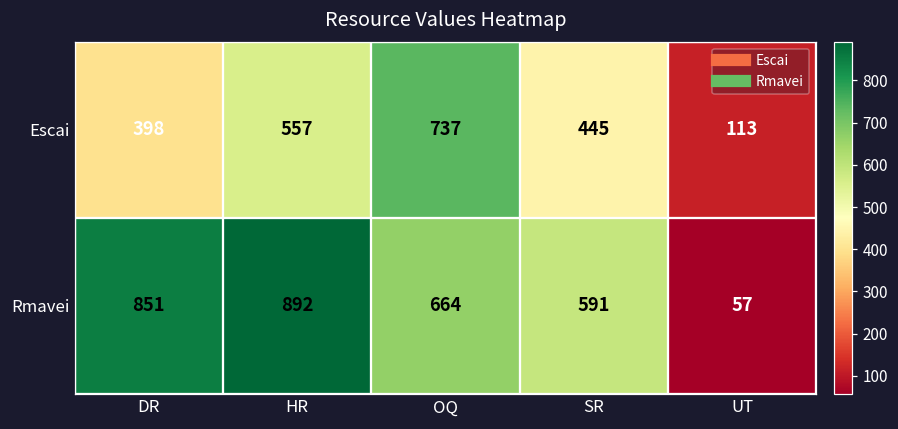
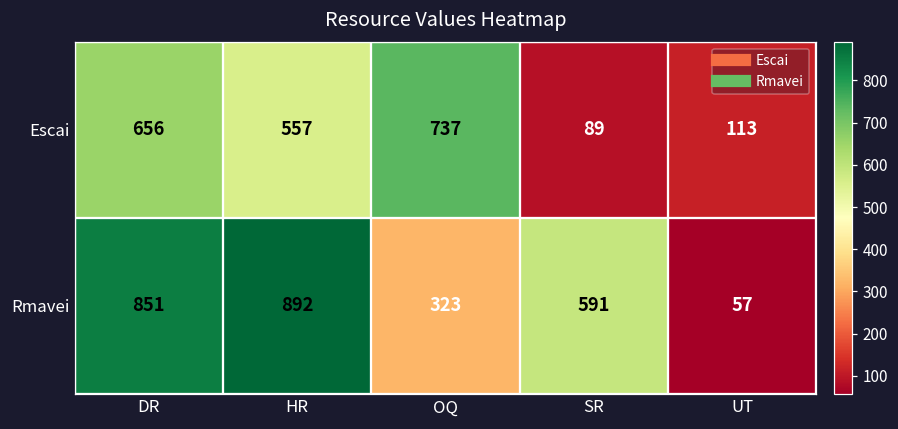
  {
    "Escai": {
-     "DR": 398,
+     "DR": 656,
      "HR": 557,
      "OQ": 737,
-     "SR": 445,
+     "SR": 89,
      "UT": 113
    },
    "Rmavei": {
      "DR": 851,
      "HR": 892,
-     "OQ": 664,
+     "OQ": 323,
      "SR": 591,
      "UT": 57
    }
  }
